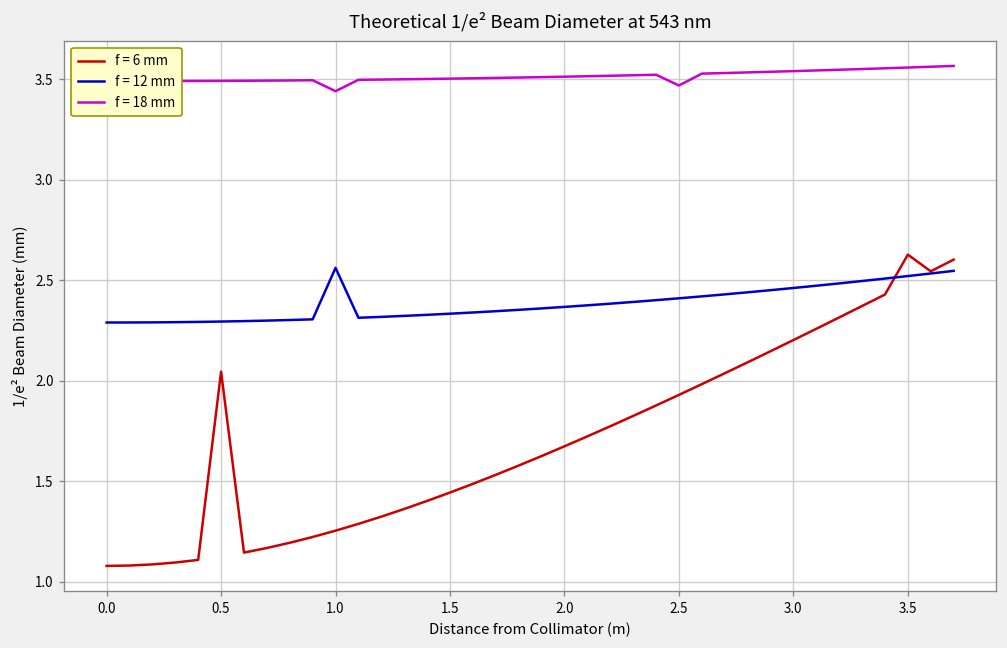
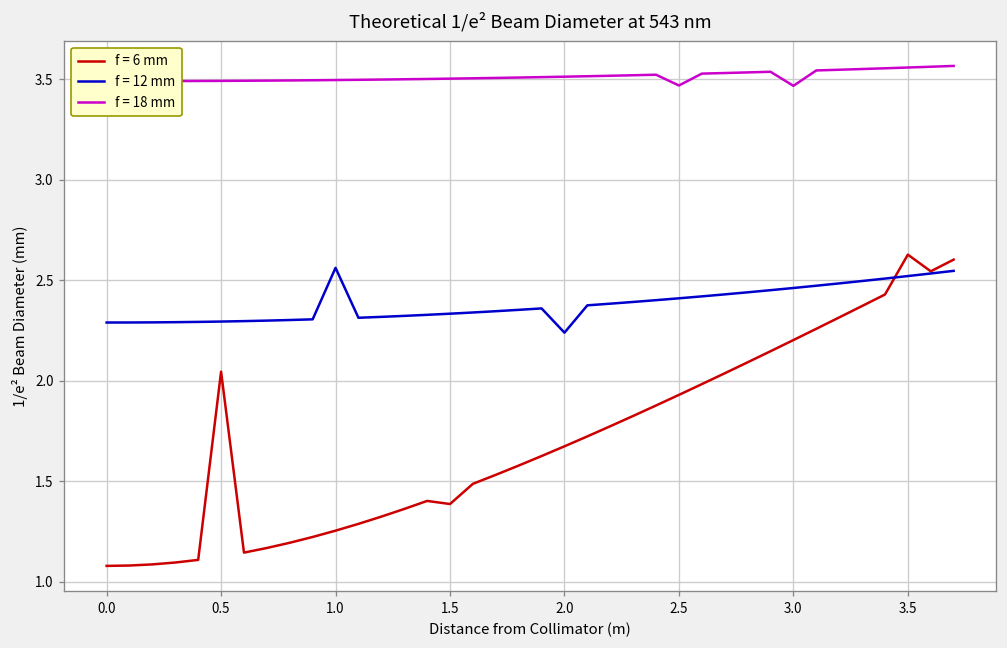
  {
    "f = 6 mm": {
      "0.0": 1.08,
      "0.5": 2.05,
      "1.0": 1.26,
-     "1.5": 1.44,
+     "1.5": 1.39,
      "2.0": 1.67,
      "2.5": 1.93,
      "3.0": 2.20,
      "3.5": 2.63
    },
    "f = 12 mm": {
      "0.0": 2.29,
      "0.5": 2.29,
      "1.0": 2.56,
      "1.5": 2.33,
-     "2.0": 2.37,
+     "2.0": 2.24,
      "2.5": 2.41,
      "3.0": 2.46,
      "3.5": 2.52
    },
    "f = 18 mm": {
      "0.5": 3.49,
-     "1.0": 3.44,
+     "1.0": 3.50,
      "1.5": 3.50,
      "2.0": 3.51,
      "2.5": 3.47,
-     "3.0": 3.54,
+     "3.0": 3.47,
      "3.5": 3.56
    }
  }
